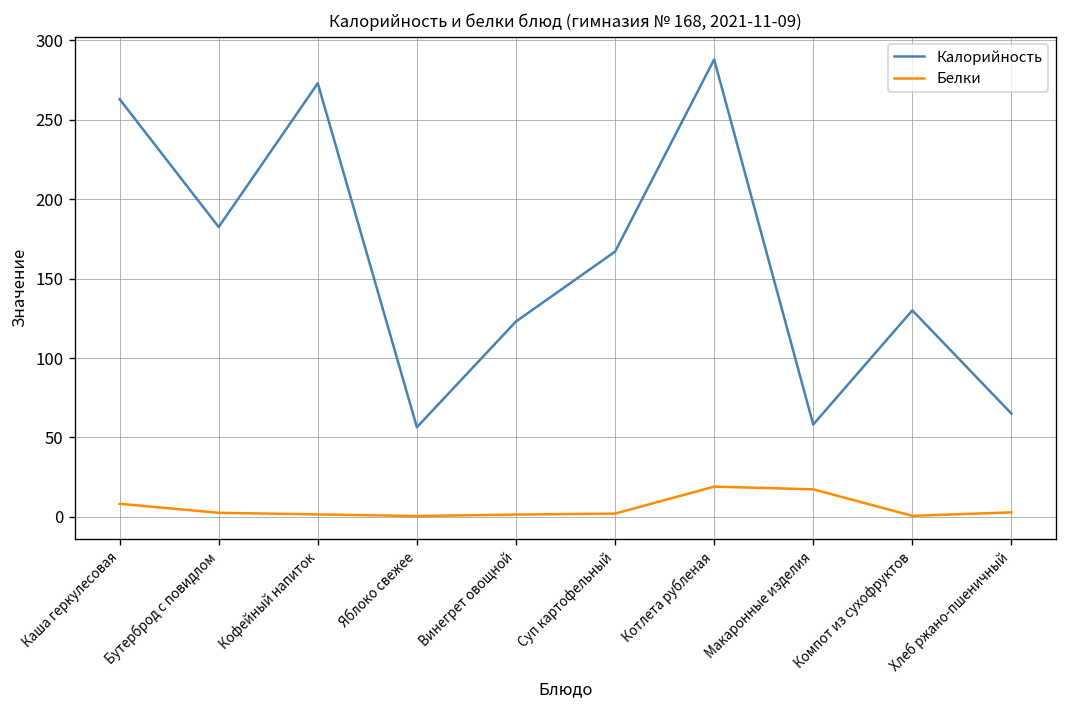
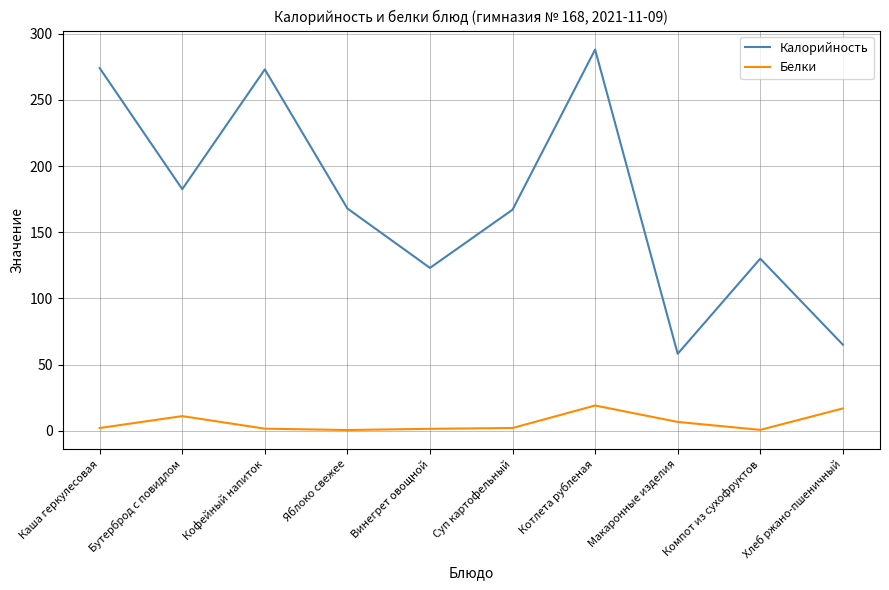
  {
    "Калорийность": {
-     "Каша геркулесовая": 263,
+     "Каша геркулесовая": 274,
      "Бутерброд с повидлом": 183,
      "Кофейный напиток": 273,
-     "Яблоко свежее": 56,
+     "Яблоко свежее": 168,
      "Винегрет овощной": 123,
      "Суп картофельный": 167,
      "Котлета рубленая": 288,
      "Макаронные изделия": 58,
      "Компот из сухофруктов": 130,
      "Хлеб ржано-пшеничный": 65
    },
    "Белки": {
-     "Каша геркулесовая": 8,
-     "Бутерброд с повидлом": 3,
+     "Каша геркулесовая": 2,
+     "Бутерброд с повидлом": 11,
      "Кофейный напиток": 2,
      "Яблоко свежее": 0,
      "Винегрет овощной": 1,
      "Суп картофельный": 2,
      "Котлета рубленая": 19,
-     "Макаронные изделия": 17,
+     "Макаронные изделия": 7,
      "Компот из сухофруктов": 1,
-     "Хлеб ржано-пшеничный": 3
+     "Хлеб ржано-пшеничный": 17
    }
  }
